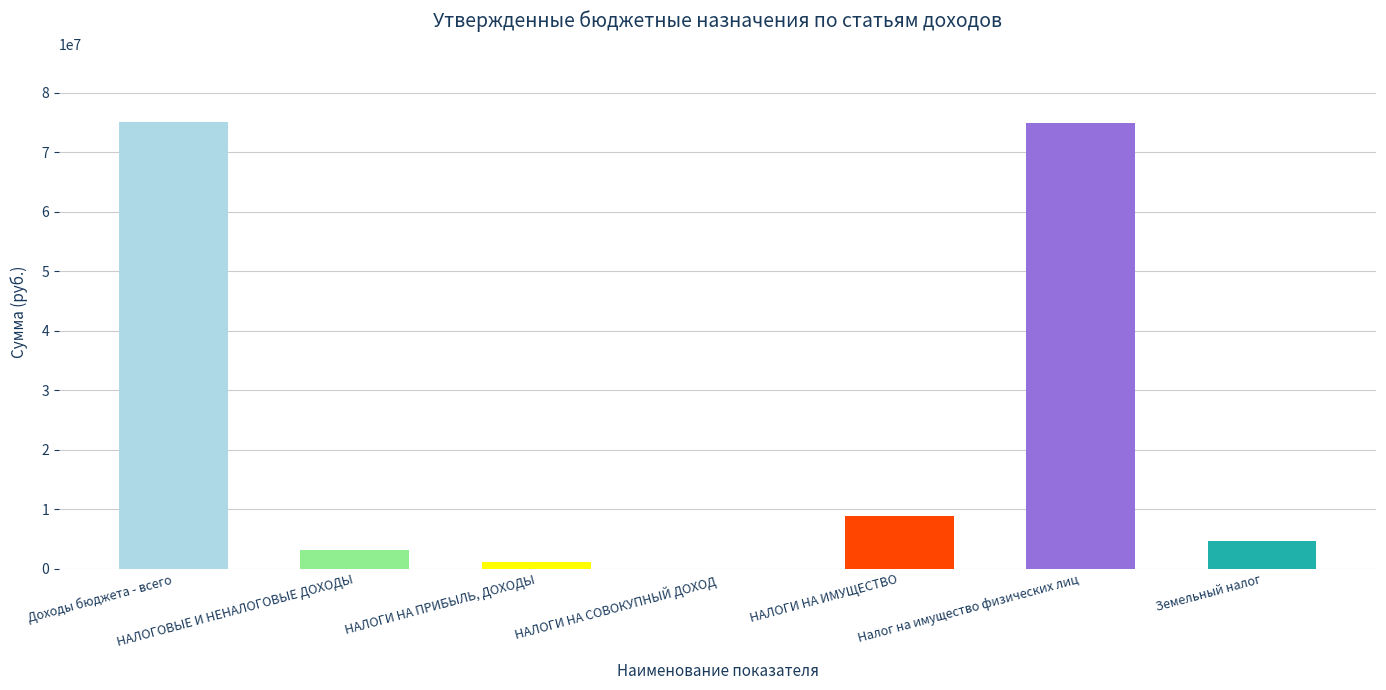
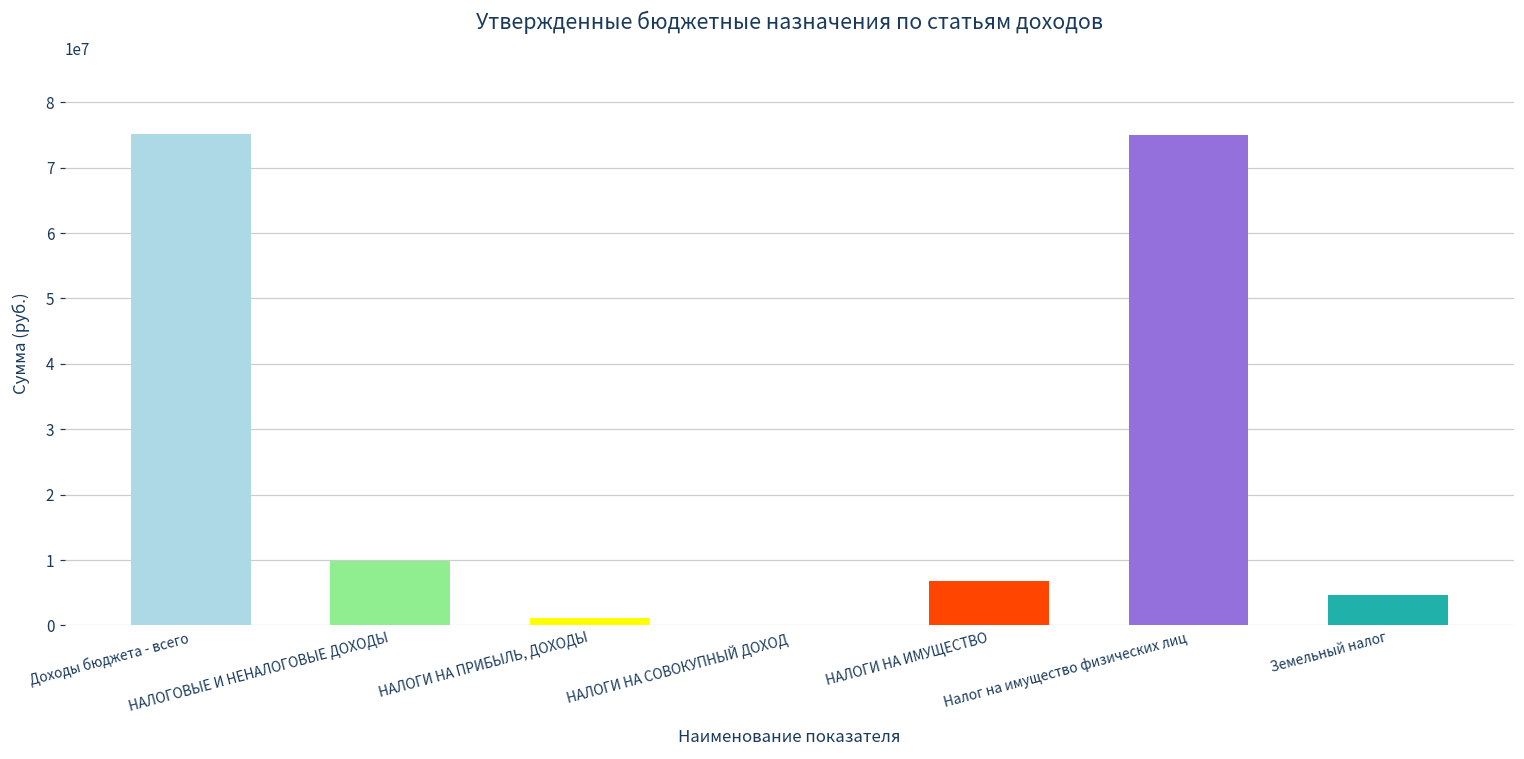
  {
    "Доходы бюджета - всего": 75000000,
-   "НАЛОГОВЫЕ И НЕНАЛОГОВЫЕ ДОХОДЫ": 3000000,
+   "НАЛОГОВЫЕ И НЕНАЛОГОВЫЕ ДОХОДЫ": 10000000,
    "НАЛОГИ НА ПРИБЫЛЬ, ДОХОДЫ": 1000000,
-   "НАЛОГИ НА ИМУЩЕСТВО": 9000000,
+   "НАЛОГИ НА ИМУЩЕСТВО": 7000000,
    "Налог на имущество физических лиц": 75000000,
    "Земельный налог": 5000000
  }
